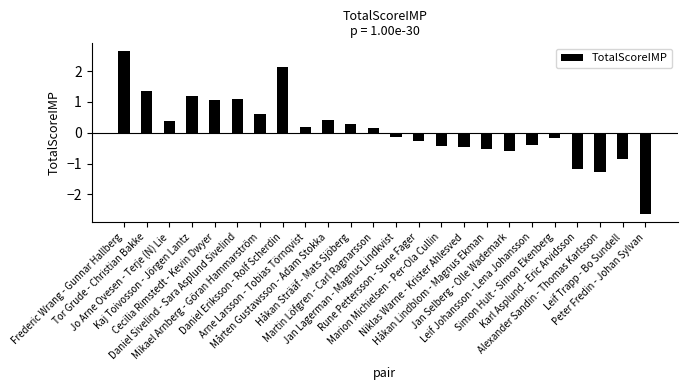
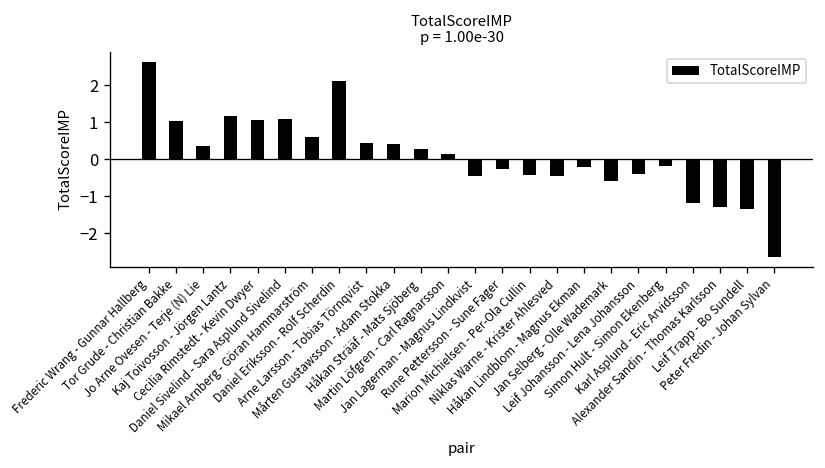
  {
    "Frederic Wrang - Gunnar Hallberg": 2.6,
-   "Tor Grude - Christian Bakke": 1.3,
+   "Tor Grude - Christian Bakke": 1.0,
    "Jo Arne Ovesen - Terje (N) Lie": 0.4,
    "Kaj Toivosson - Jörgen Lantz": 1.2,
    "Cecilia Rimstedt - Kevin Dwyer": 1.1,
    "Daniel Sivelind - Sara Asplund Sivelind": 1.1,
    "Mikael Arnberg - Göran Hammarström": 0.6,
    "Daniel Eriksson - Rolf Scherdin": 2.1,
-   "Arne Larsson - Tobias Törnqvist": 0.2,
+   "Arne Larsson - Tobias Törnqvist": 0.5,
    "Mårten Gustawsson - Adam Stokka": 0.4,
    "Håkan Strääf - Mats Sjöberg": 0.3,
    "Martin Löfgren - Carl Ragnarsson": 0.1,
-   "Jan Lagerman - Magnus Lindkvist": -0.1,
+   "Jan Lagerman - Magnus Lindkvist": -0.4,
    "Rune Pettersson - Sune Fager": -0.3,
    "Marion Michielsen - Per-Ola Cullin": -0.4,
    "Niklas Warne - Krister Ahlesved": -0.5,
-   "Håkan Lindblom - Magnus Ekman": -0.5,
+   "Håkan Lindblom - Magnus Ekman": -0.2,
    "Jan Selberg - Olle Wademark": -0.6,
    "Leif Johansson - Lena Johansson": -0.4,
    "Simon Hult - Simon Ekenberg": -0.2,
    "Karl Asplund - Eric Arvidsson": -1.2,
    "Alexander Sandin - Thomas Karlsson": -1.3,
-   "Leif Trapp - Bo Sundell": -0.9,
+   "Leif Trapp - Bo Sundell": -1.3,
    "Peter Fredin - Johan Sylvan": -2.6
  }
